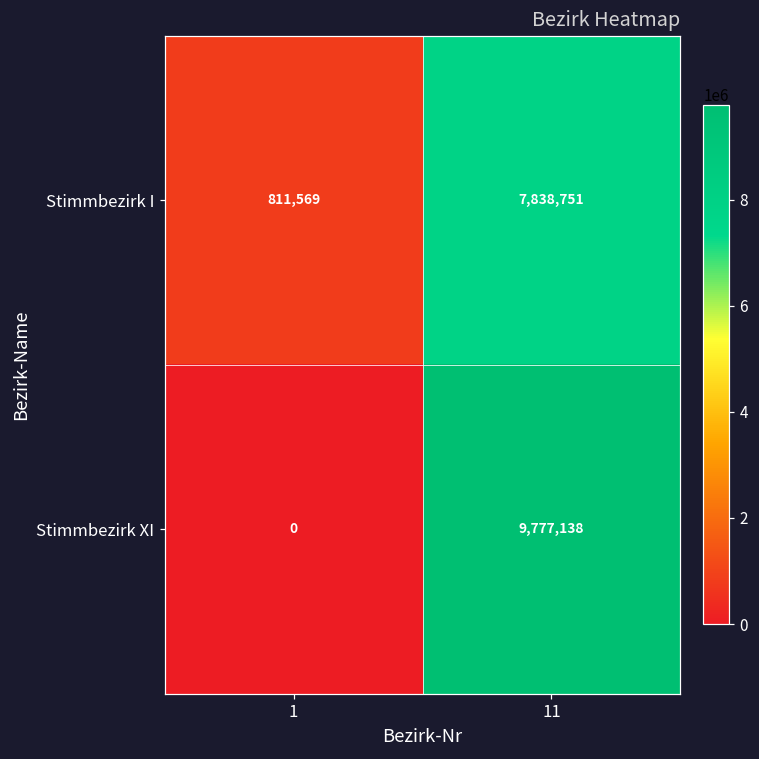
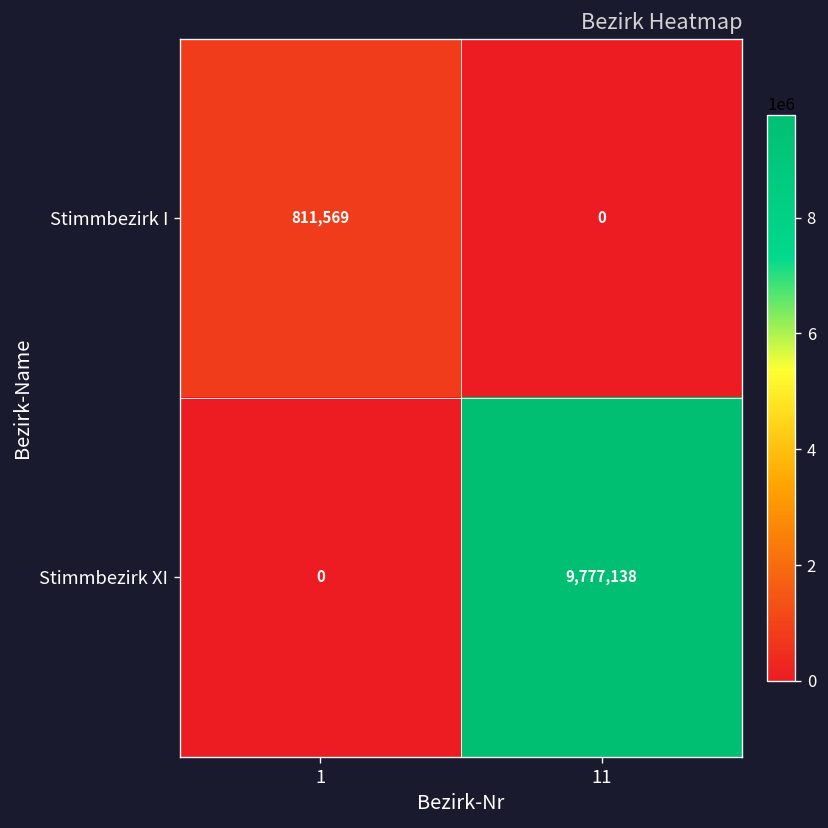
  {
    "Stimmbezirk I": {
      "1": "811,569",
-     "11": "7,838,751"
+     "11": "0"
    },
    "Stimmbezirk XI": {
      "1": "0",
      "11": "9,777,138"
    }
  }
